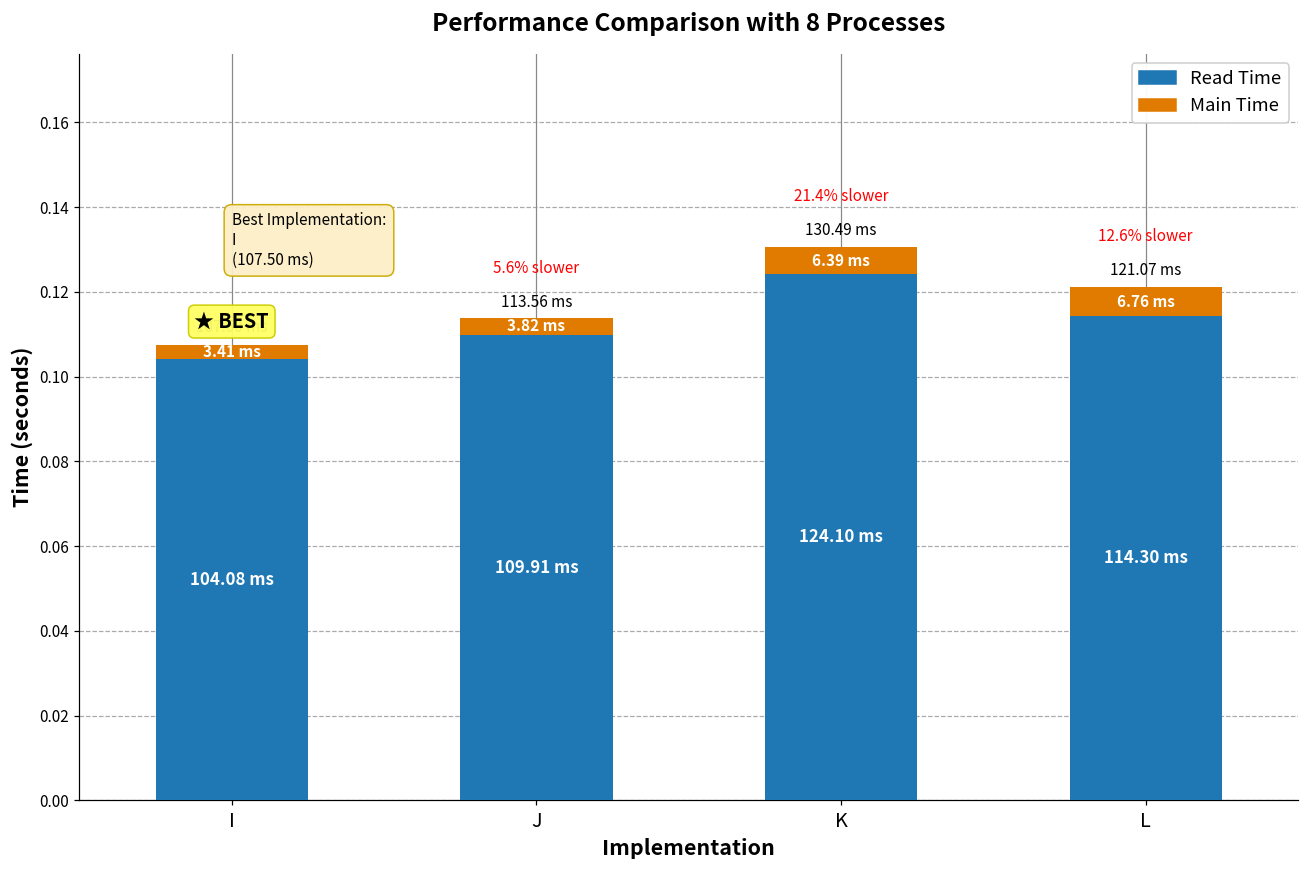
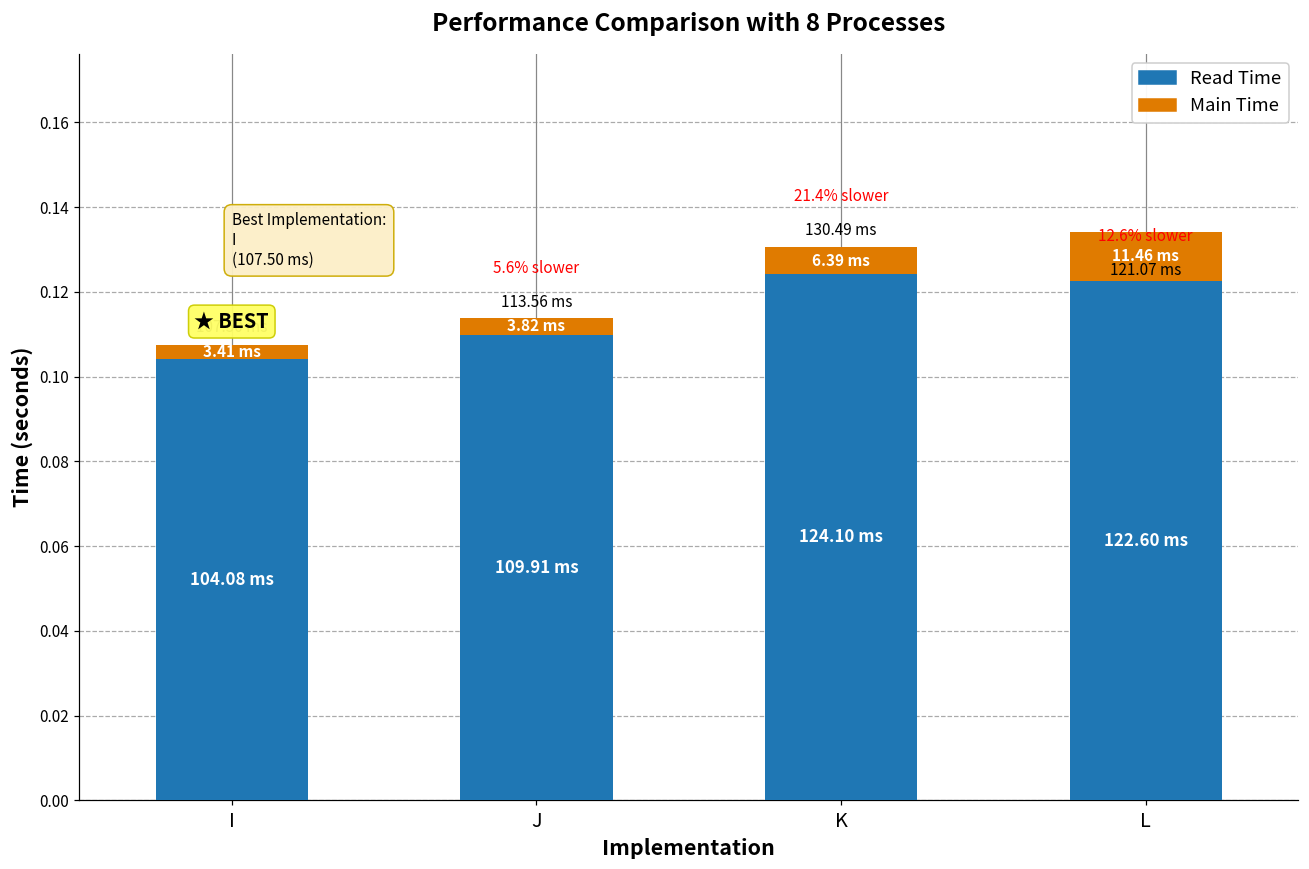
  {
    "Read Time": {
-     "L": 114.30
+     "L": 122.60
    },
    "Main Time": {
-     "L": 6.76
+     "L": 11.46
    }
  }
